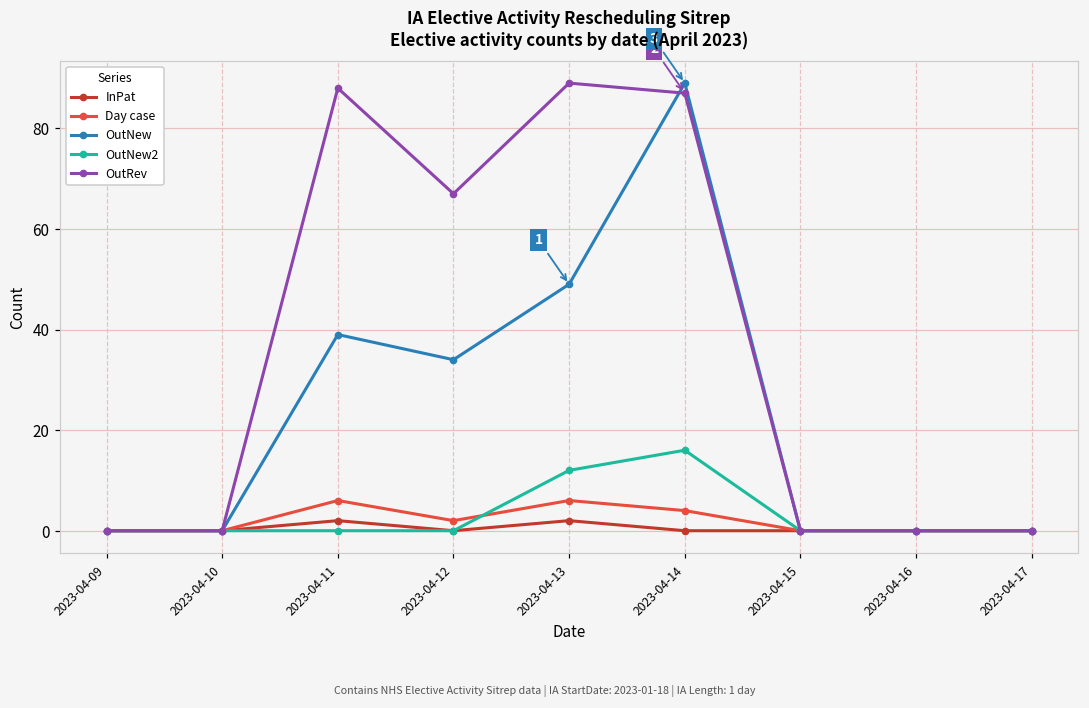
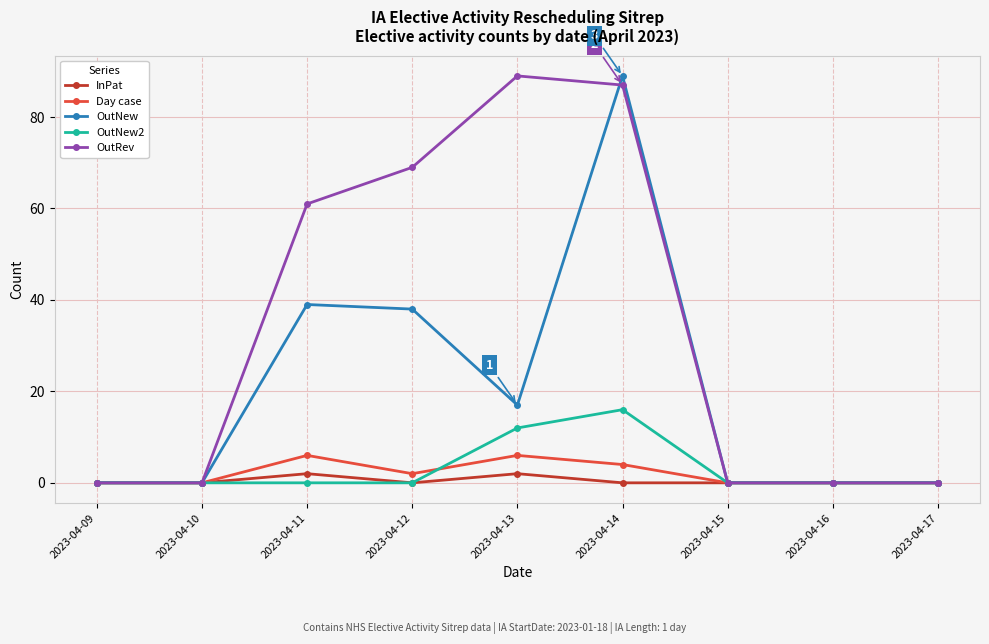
  {
    "OutNew": {
      "2023-04-11": 39,
-     "2023-04-12": 34,
-     "2023-04-13": 49,
+     "2023-04-12": 38,
+     "2023-04-13": 17,
      "2023-04-14": 89
    },
    "OutNew2": {
      "2023-04-11": 0,
      "2023-04-13": 12,
      "2023-04-14": 16
    },
    "OutRev": {
-     "2023-04-11": 88,
-     "2023-04-12": 67,
+     "2023-04-11": 61,
+     "2023-04-12": 69,
      "2023-04-13": 89,
      "2023-04-14": 87
    }
  }
